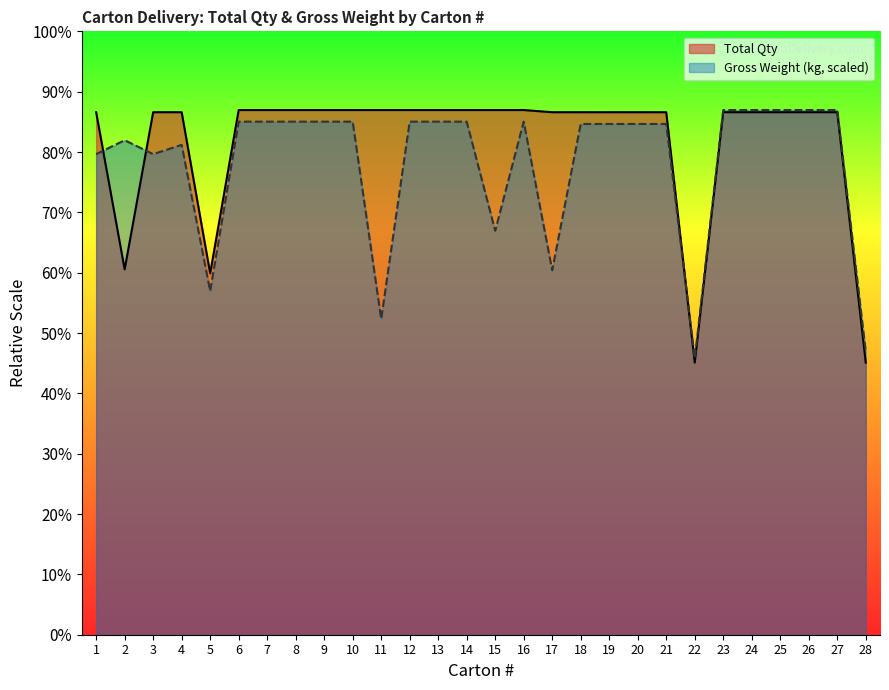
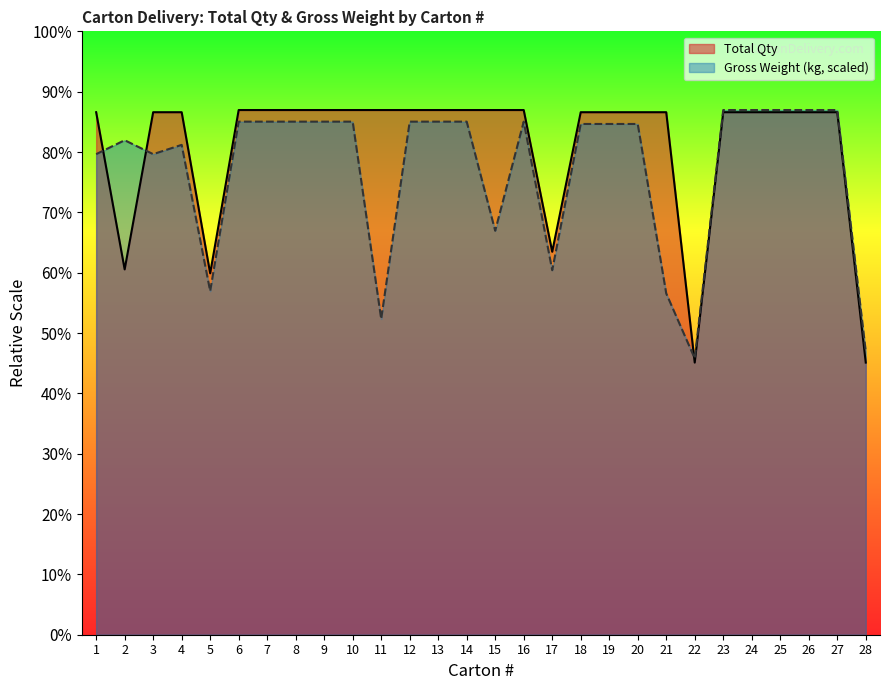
  {
    "Total Qty": {
      "1": "87%",
      "2": "61%",
      "3": "87%",
      "4": "87%",
      "5": "60%",
      "6": "87%",
      "7": "87%",
      "8": "87%",
      "9": "87%",
      "10": "87%",
      "11": "87%",
      "12": "87%",
      "13": "87%",
      "14": "87%",
      "15": "87%",
      "16": "87%",
-     "17": "87%",
+     "17": "63%",
      "18": "87%",
      "19": "87%",
      "20": "87%",
      "21": "87%",
      "22": "45%",
      "28": "45%"
    },
    "Gross Weight (kg, scaled)": {
      "1": "80%",
      "2": "82%",
      "3": "80%",
      "4": "81%",
      "5": "57%",
      "6": "85%",
      "7": "85%",
      "8": "85%",
      "9": "85%",
      "10": "85%",
      "11": "52%",
      "12": "85%",
      "13": "85%",
      "14": "85%",
      "15": "67%",
      "16": "85%",
      "17": "60%",
      "18": "85%",
      "19": "85%",
      "20": "85%",
-     "21": "85%",
+     "21": "57%",
      "22": "46%",
      "28": "47%"
    }
  }
